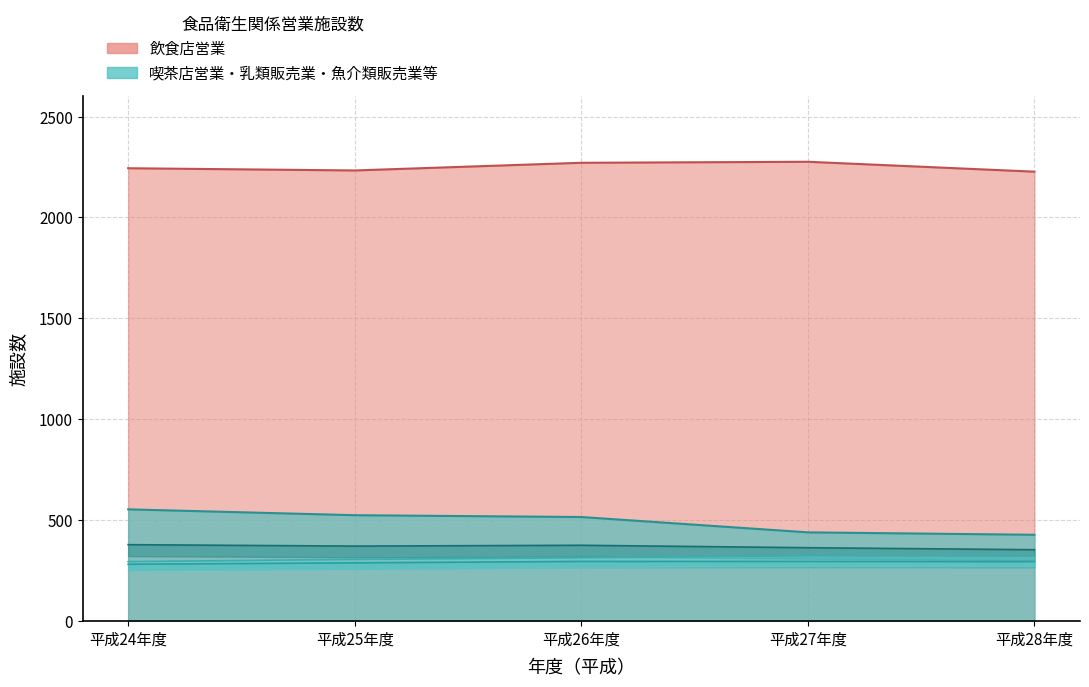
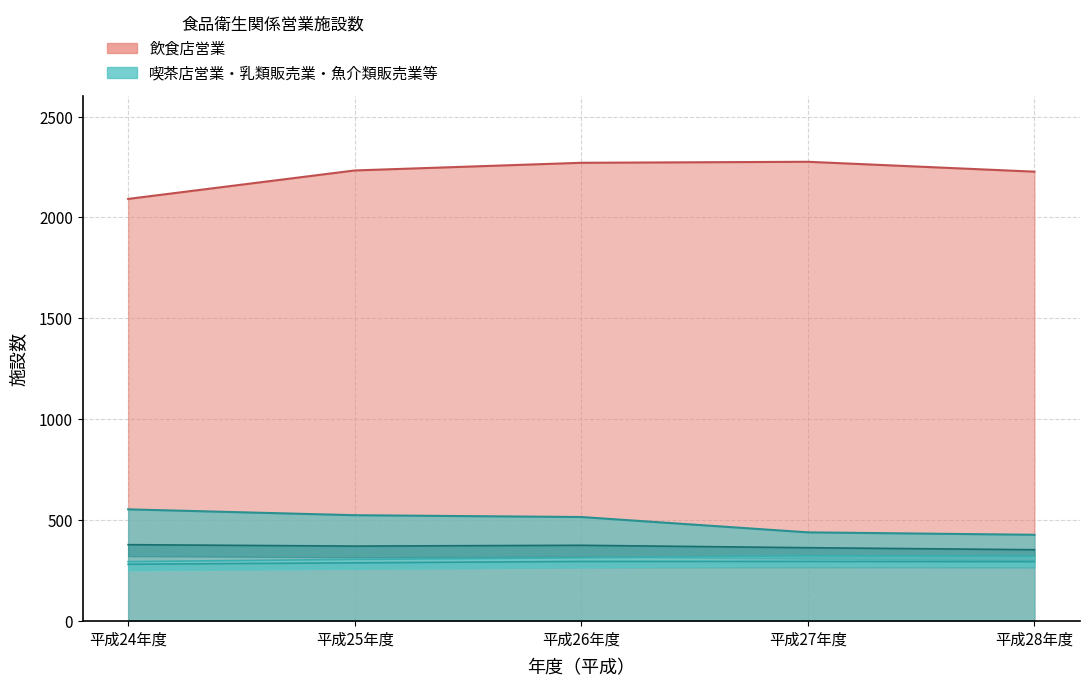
  {
    "飲食店営業": {
-     "平成24年度": 2240,
+     "平成24年度": 2090,
      "平成25年度": 2230,
      "平成26年度": 2270,
      "平成27年度": 2280,
      "平成28年度": 2230
    }
  }
